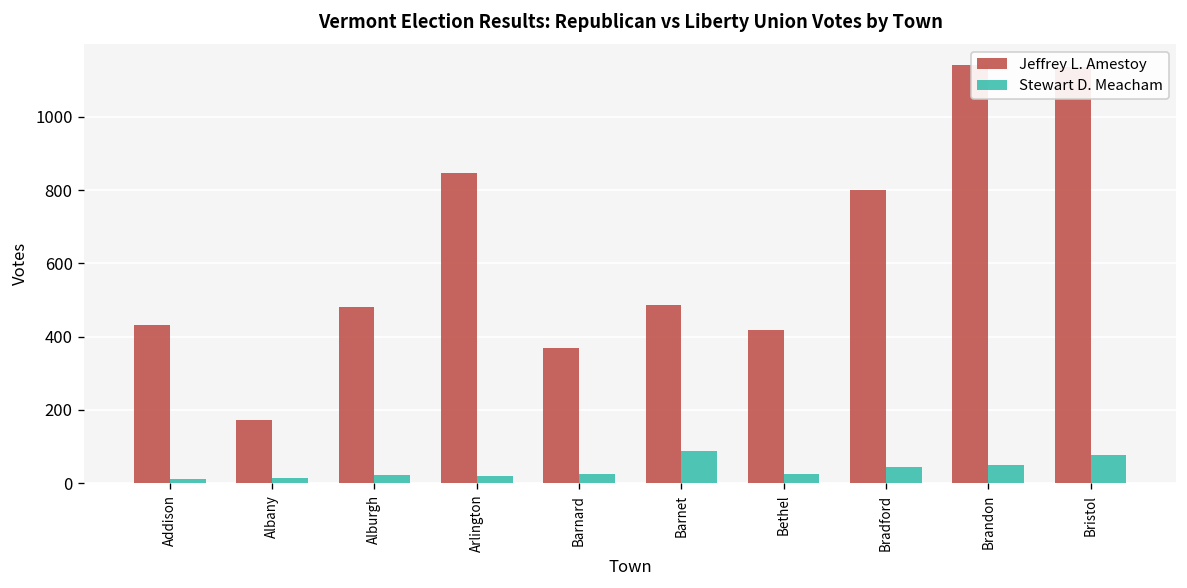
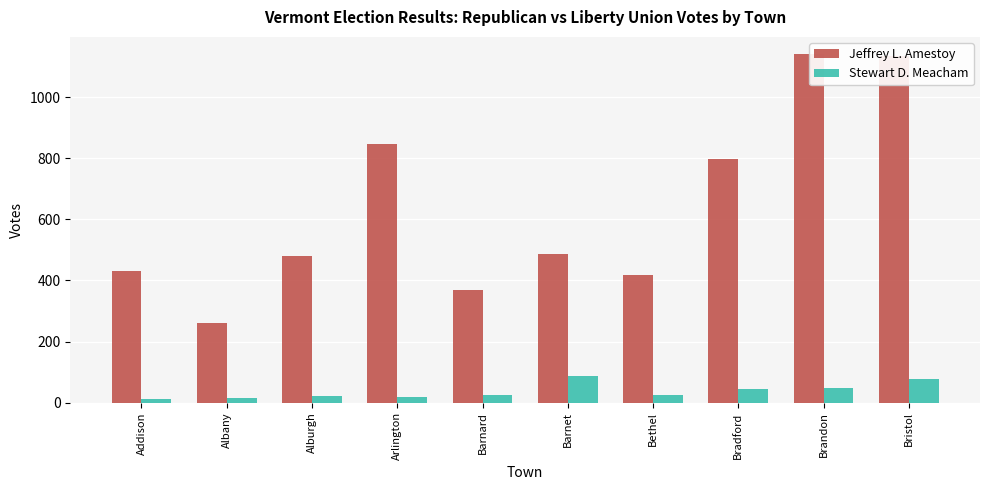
  {
    "Jeffrey L. Amestoy": {
      "Addison": 430,
-     "Albany": 170,
+     "Albany": 260,
      "Alburgh": 480,
      "Arlington": 850,
      "Barnard": 370,
      "Barnet": 490,
      "Bethel": 420,
      "Bradford": 800,
      "Brandon": 1140
    },
    "Stewart D. Meacham": {
      "Addison": 10,
      "Albany": 20,
      "Alburgh": 20,
      "Arlington": 20,
      "Barnard": 30,
      "Barnet": 90,
      "Bethel": 30,
      "Bradford": 50,
      "Brandon": 50,
      "Bristol": 80
    }
  }
